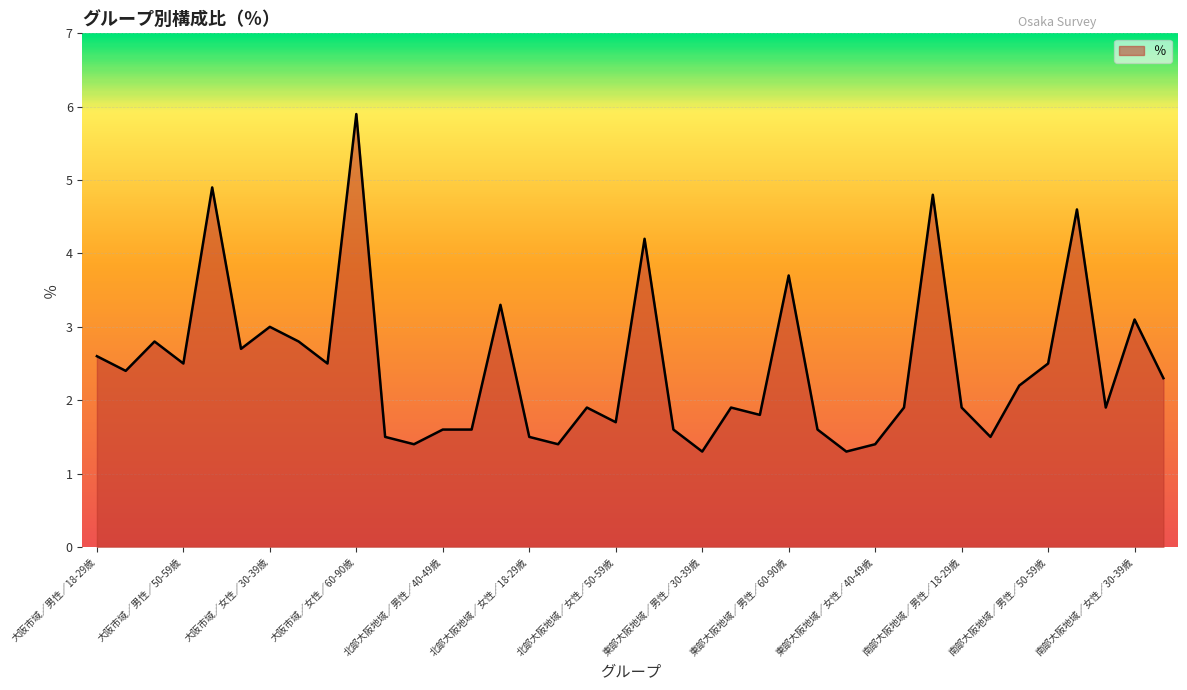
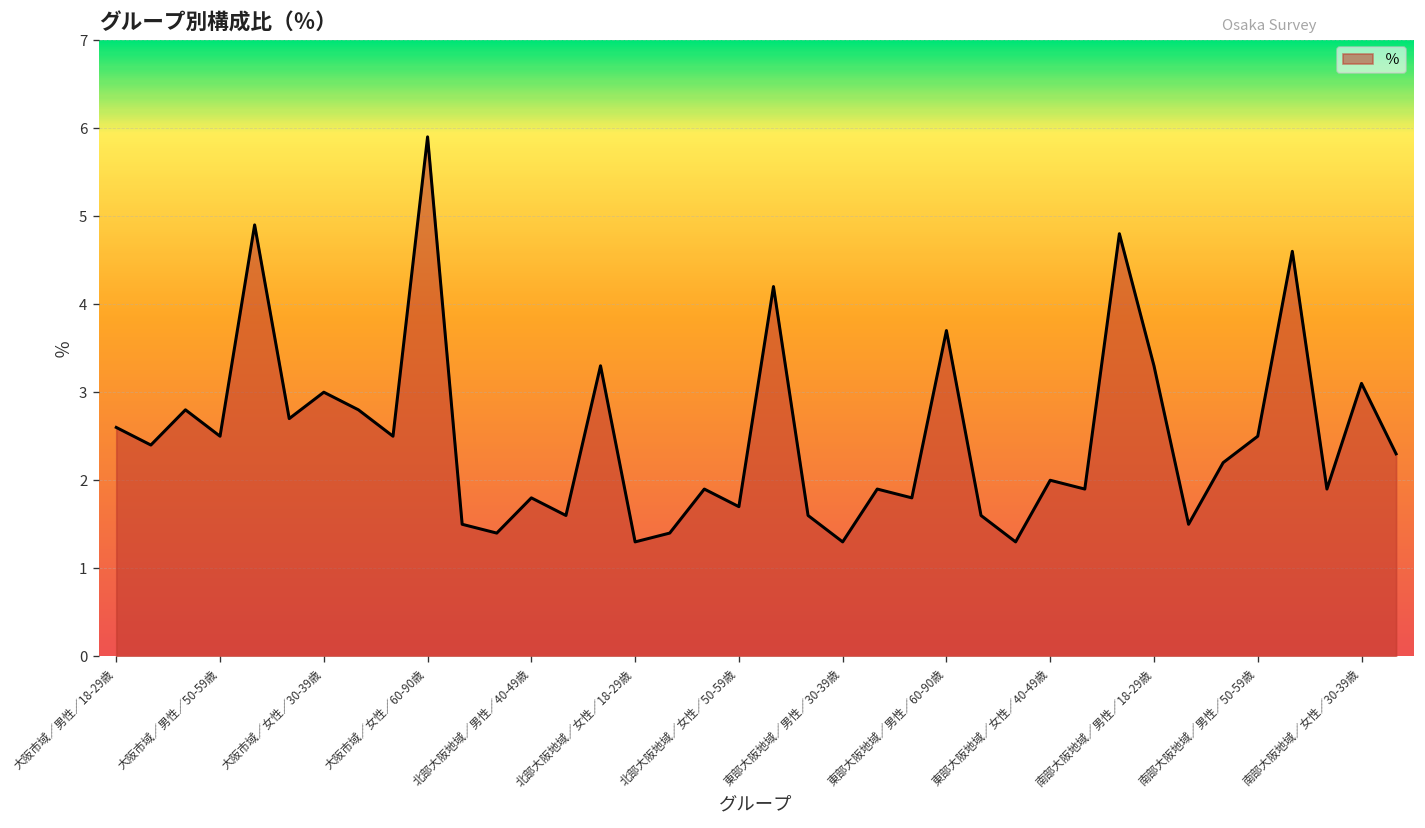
  {
    "大阪市域／男性／18-29歳": 2.6,
    "大阪市域／男性／50-59歳": 2.5,
    "大阪市域／女性／30-39歳": 3.0,
    "大阪市域／女性／60-90歳": 5.9,
-   "北部大阪地域／男性／40-49歳": 1.6,
-   "北部大阪地域／女性／18-29歳": 1.5,
+   "北部大阪地域／男性／40-49歳": 1.8,
+   "北部大阪地域／女性／18-29歳": 1.3,
    "北部大阪地域／女性／50-59歳": 1.7,
    "東部大阪地域／男性／30-39歳": 1.3,
    "東部大阪地域／男性／60-90歳": 3.7,
-   "東部大阪地域／女性／40-49歳": 1.4,
-   "南部大阪地域／男性／18-29歳": 1.9,
+   "東部大阪地域／女性／40-49歳": 2.0,
+   "南部大阪地域／男性／18-29歳": 3.3,
    "南部大阪地域／男性／50-59歳": 2.5,
    "南部大阪地域／女性／30-39歳": 3.1
  }
